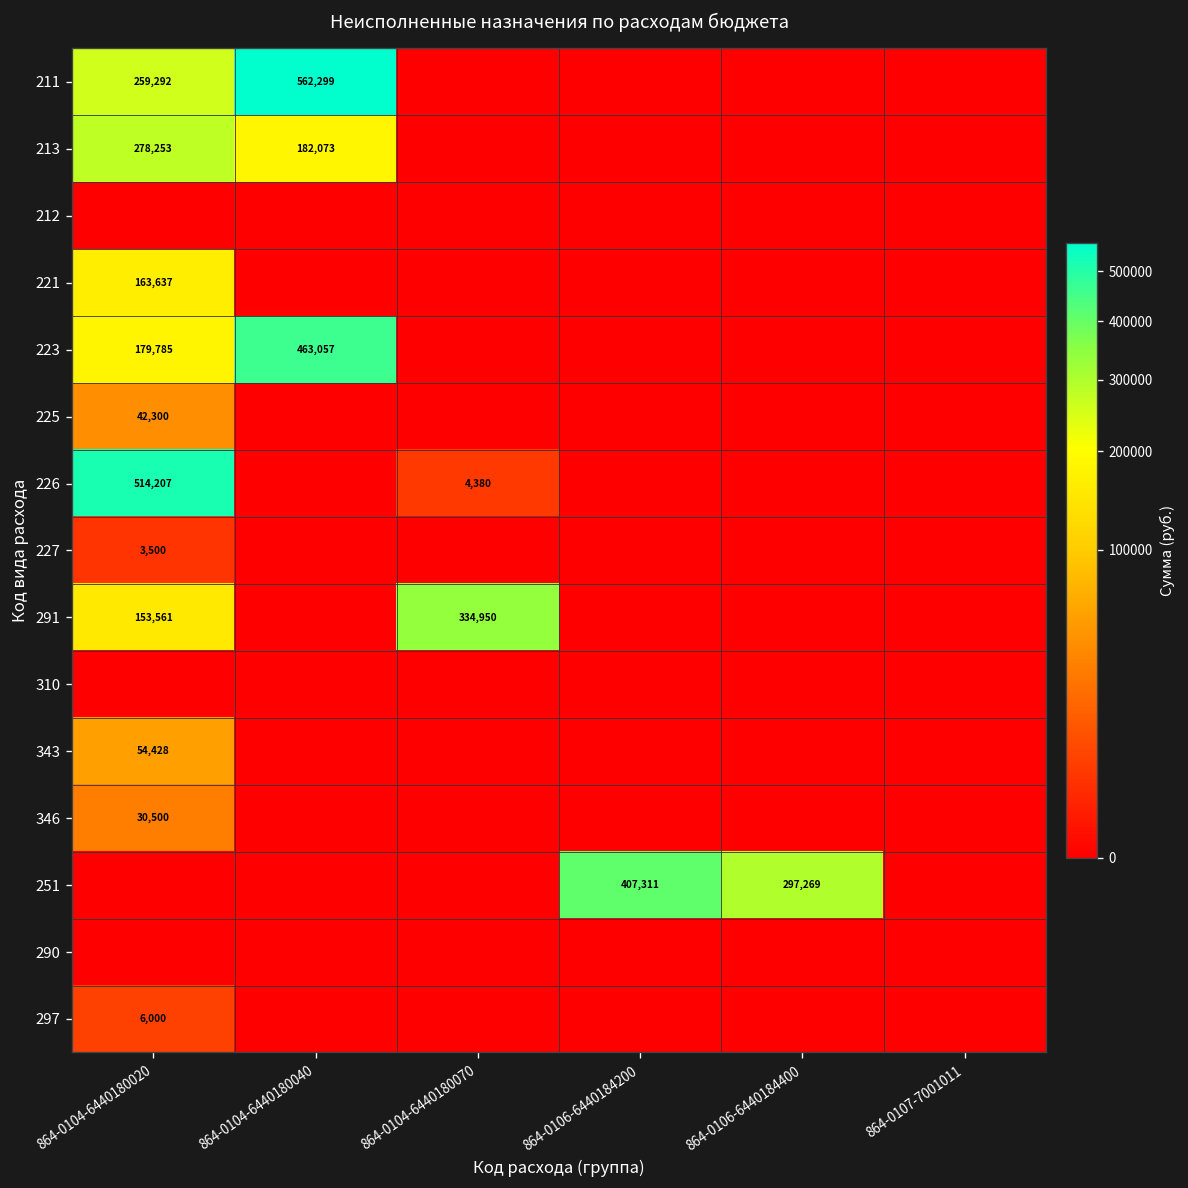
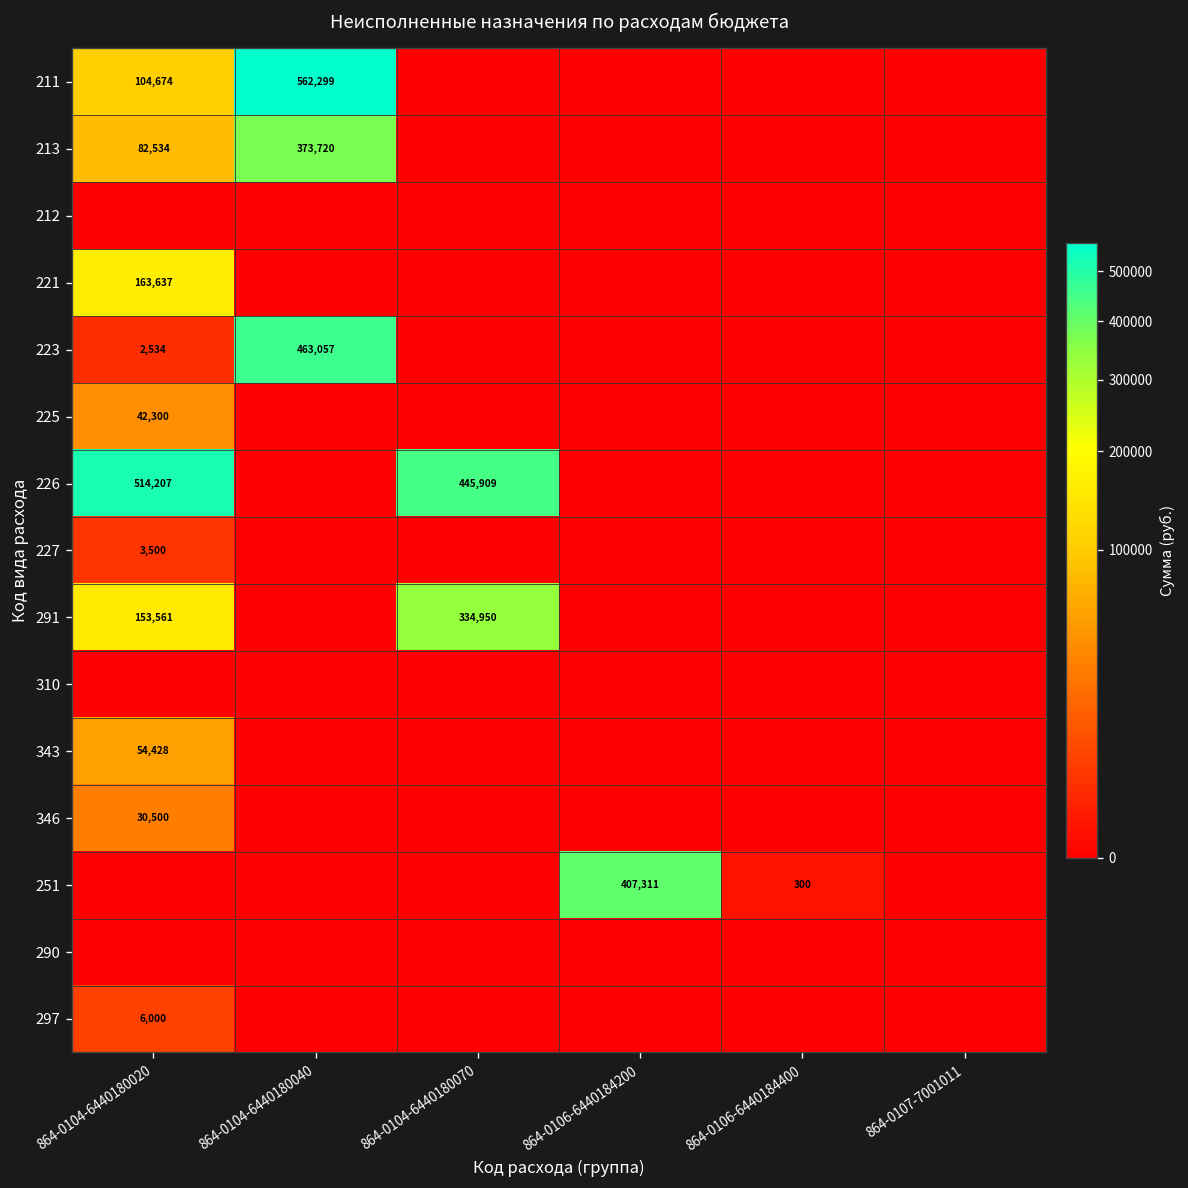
  {
    "211": {
-     "864-0104-6440180020": "259,292",
+     "864-0104-6440180020": "104,674",
      "864-0104-6440180040": "562,299"
    },
    "213": {
-     "864-0104-6440180020": "278,253",
-     "864-0104-6440180040": "182,073"
+     "864-0104-6440180020": "82,534",
+     "864-0104-6440180040": "373,720"
    },
    "221": {
      "864-0104-6440180020": "163,637"
    },
    "223": {
-     "864-0104-6440180020": "179,785",
+     "864-0104-6440180020": "2,534",
      "864-0104-6440180040": "463,057"
    },
    "225": {
      "864-0104-6440180020": "42,300"
    },
    "226": {
      "864-0104-6440180020": "514,207",
-     "864-0104-6440180070": "4,380"
+     "864-0104-6440180070": "445,909"
    },
    "227": {
      "864-0104-6440180020": "3,500"
    },
    "291": {
      "864-0104-6440180020": "153,561",
      "864-0104-6440180070": "334,950"
    },
    "343": {
      "864-0104-6440180020": "54,428"
    },
    "346": {
      "864-0104-6440180020": "30,500"
    },
    "251": {
      "864-0106-6440184200": "407,311",
-     "864-0106-6440184400": "297,269"
+     "864-0106-6440184400": "300"
    },
    "297": {
      "864-0104-6440180020": "6,000"
    }
  }
